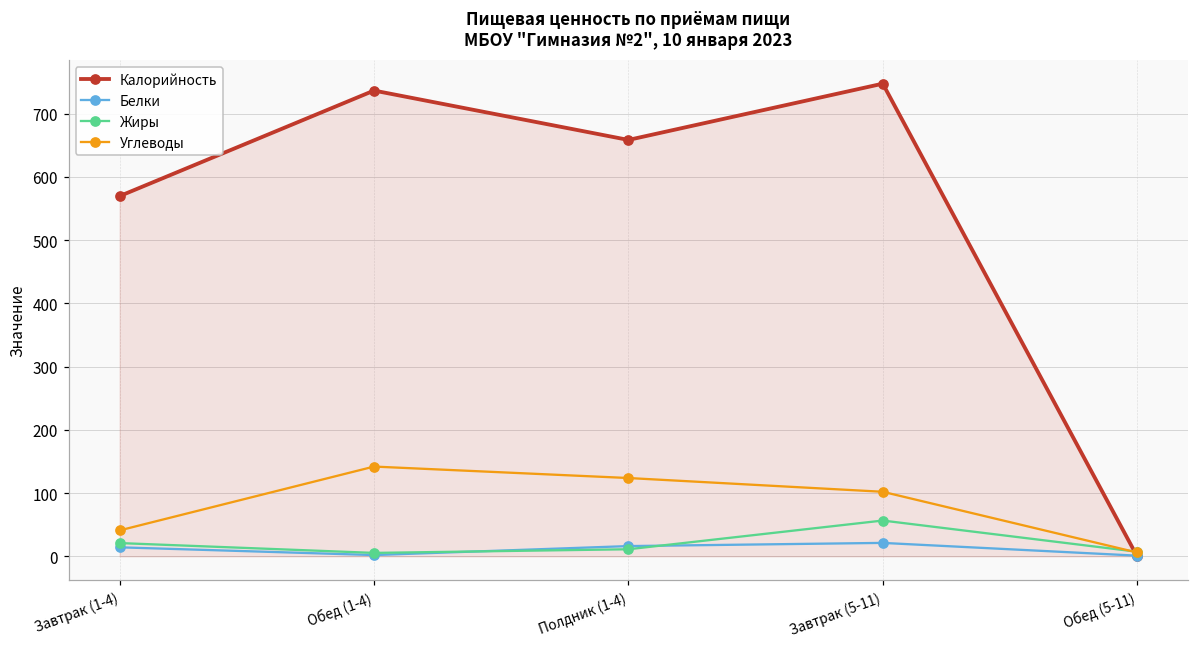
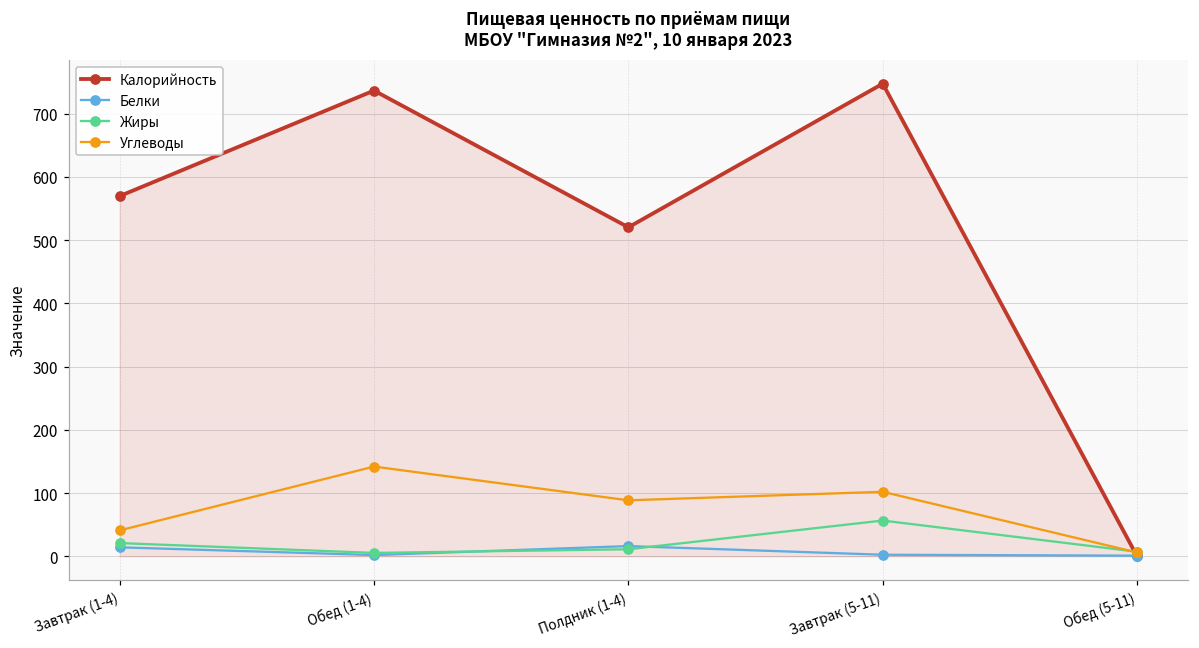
  {
    "Калорийность": {
      "Завтрак (1-4)": 570,
      "Обед (1-4)": 740,
-     "Полдник (1-4)": 660,
+     "Полдник (1-4)": 520,
      "Завтрак (5-11)": 750
    },
    "Белки": {
      "Завтрак (1-4)": 10,
      "Полдник (1-4)": 20,
-     "Завтрак (5-11)": 20
+     "Завтрак (5-11)": 0
    },
    "Жиры": {
      "Завтрак (1-4)": 20,
      "Полдник (1-4)": 10,
      "Завтрак (5-11)": 60
    },
    "Углеводы": {
      "Завтрак (1-4)": 40,
      "Обед (1-4)": 140,
-     "Полдник (1-4)": 120,
+     "Полдник (1-4)": 90,
      "Завтрак (5-11)": 100
    }
  }
